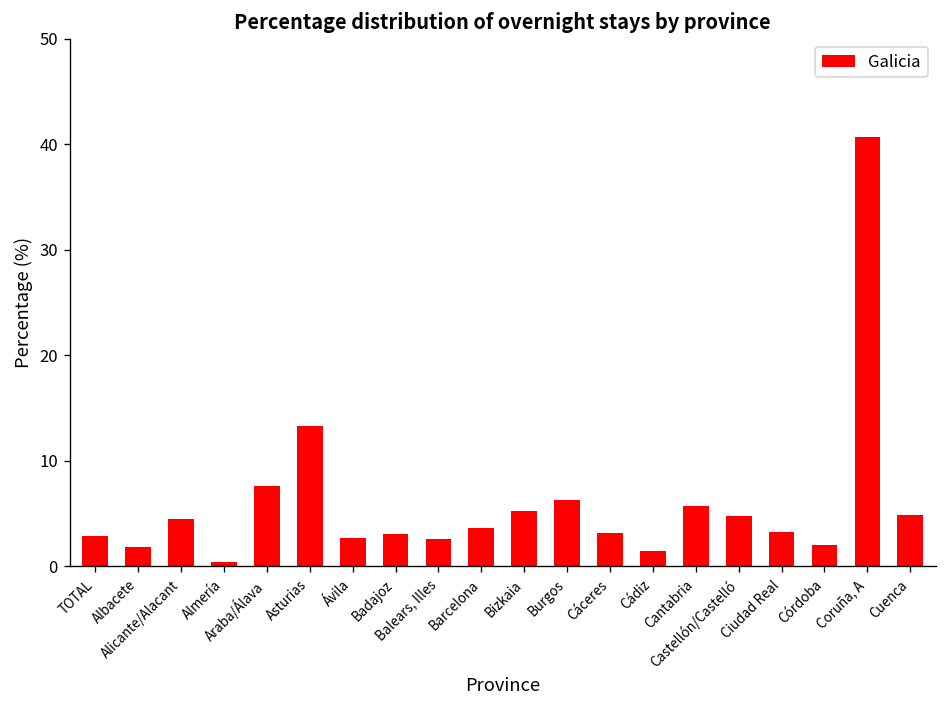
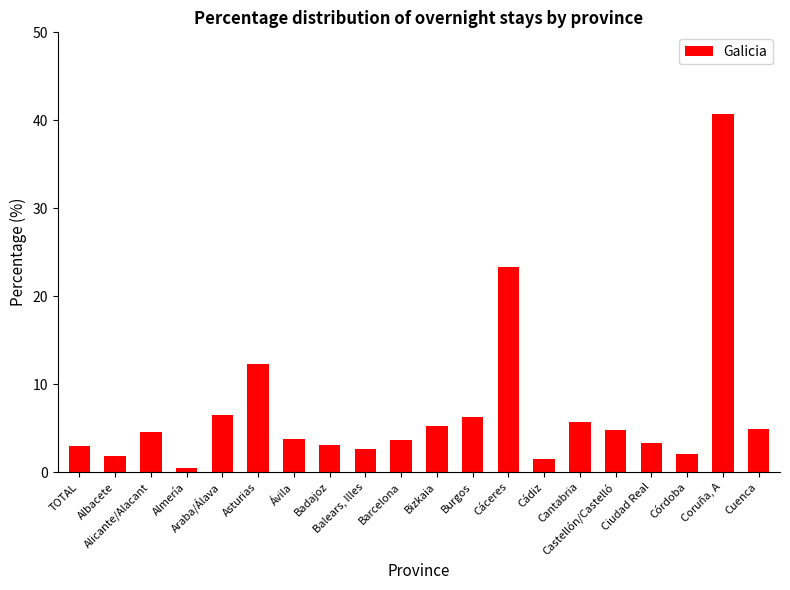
  {
    "TOTAL": 3,
    "Albacete": 2,
    "Alicante/Alacant": 5,
    "Almería": 0,
-   "Araba/Álava": 8,
-   "Asturias": 13,
-   "Ávila": 3,
+   "Araba/Álava": 7,
+   "Asturias": 12,
+   "Ávila": 4,
    "Badajoz": 3,
    "Balears, Illes": 3,
    "Barcelona": 4,
    "Bizkaia": 5,
    "Burgos": 6,
-   "Cáceres": 3,
+   "Cáceres": 23,
    "Cádiz": 1,
    "Cantabria": 6,
    "Castellón/Castelló": 5,
    "Ciudad Real": 3,
    "Córdoba": 2,
    "Coruña, A": 41,
    "Cuenca": 5
  }
